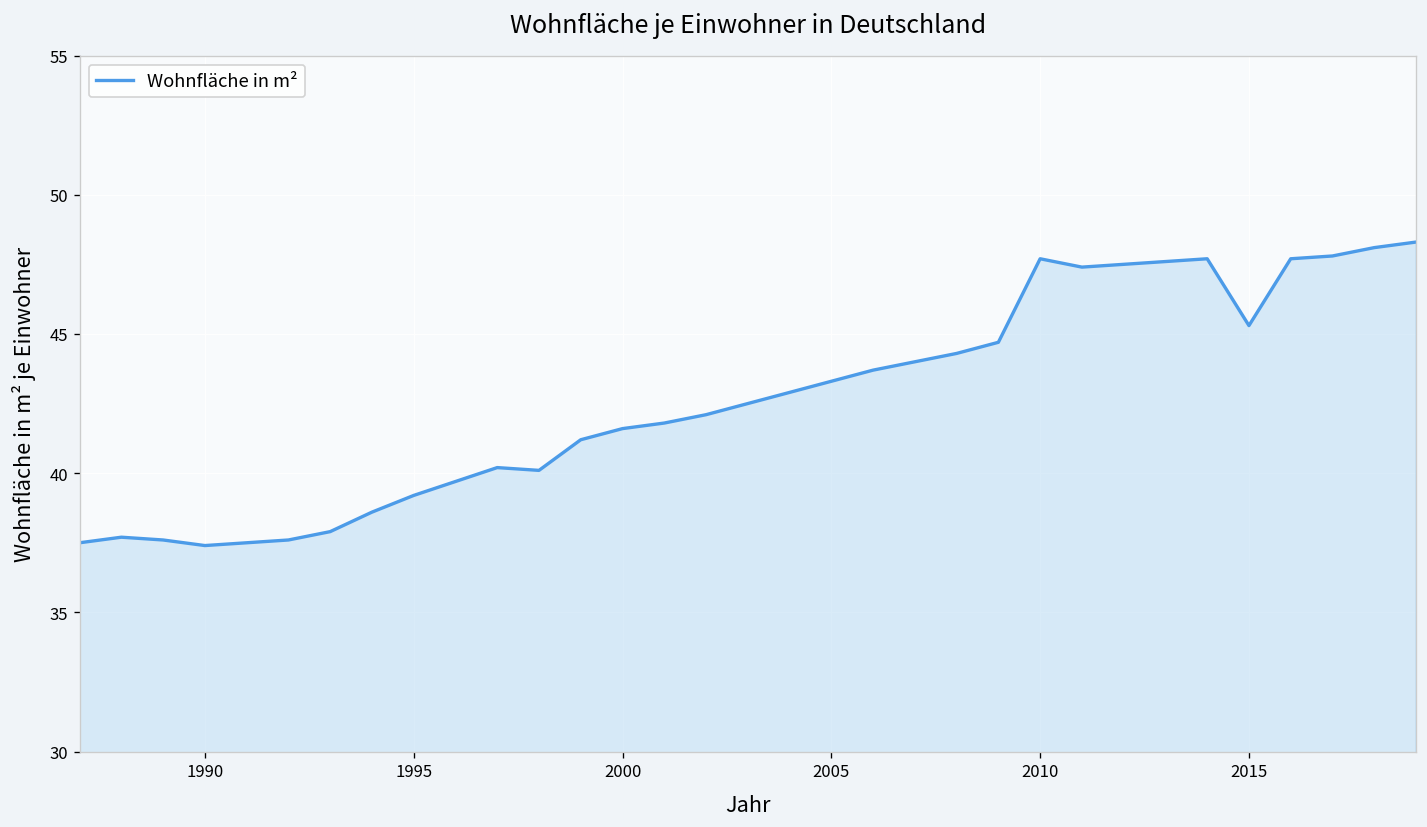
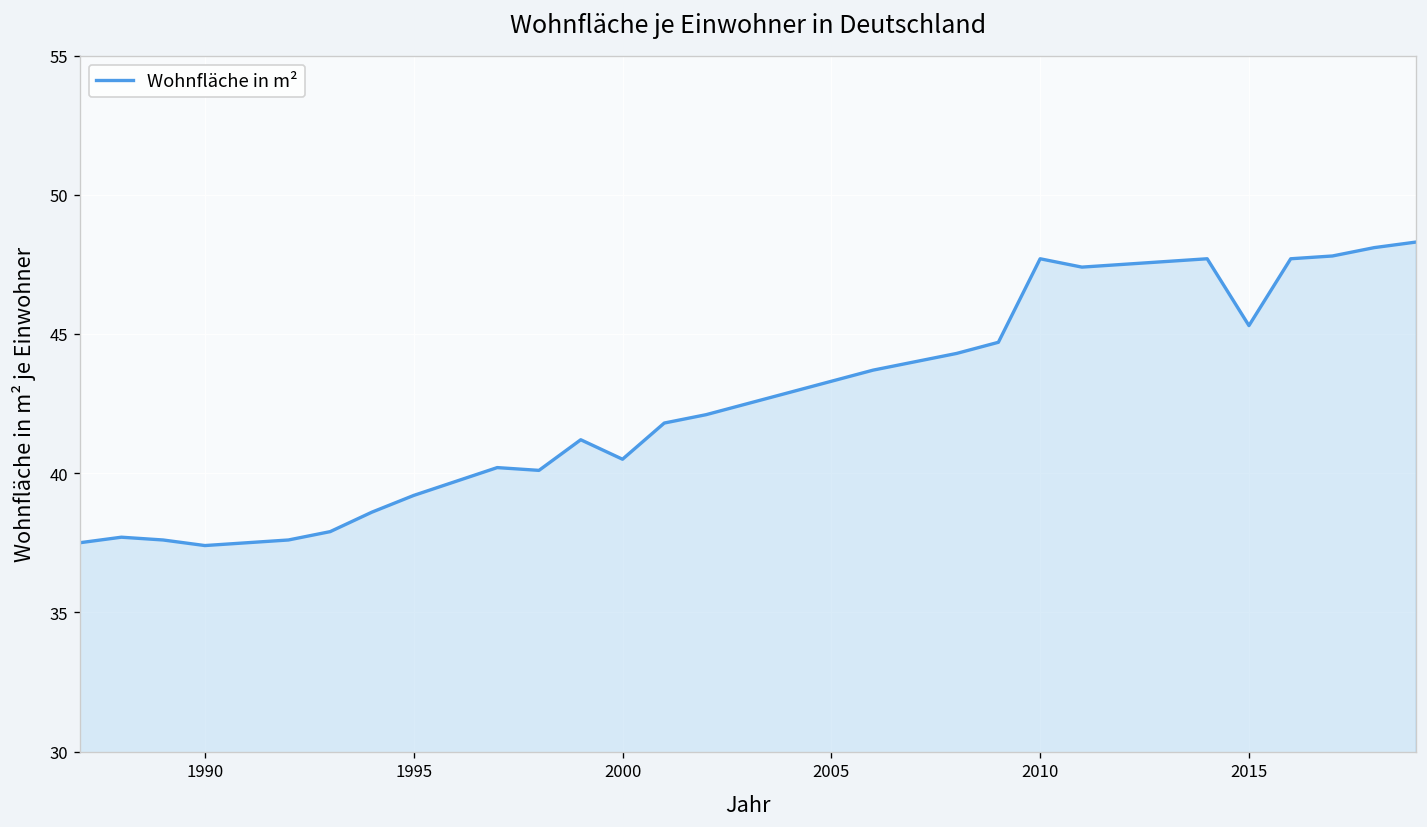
  {
    "1990": 37.4,
    "1995": 39.2,
-   "2000": 41.6,
+   "2000": 40.5,
    "2005": 43.3,
    "2010": 47.7,
    "2015": 45.3
  }
